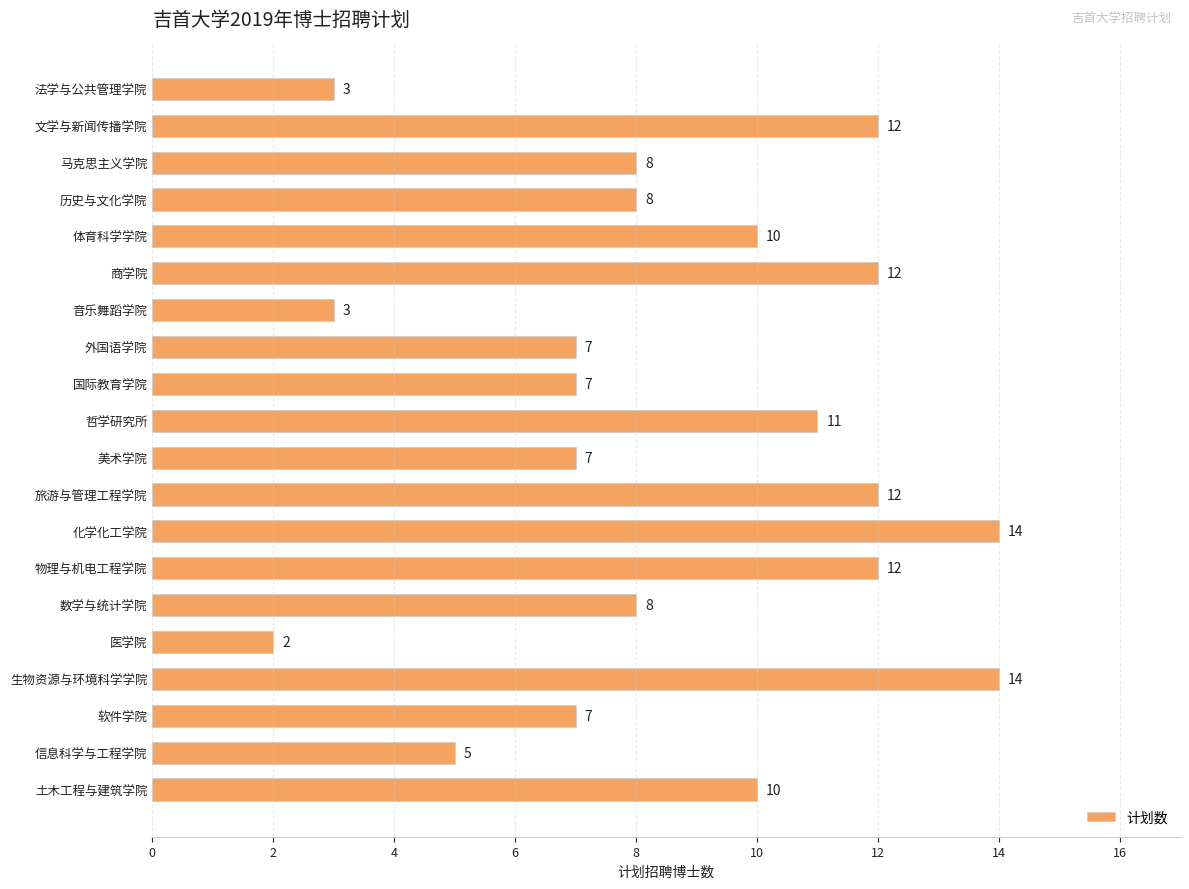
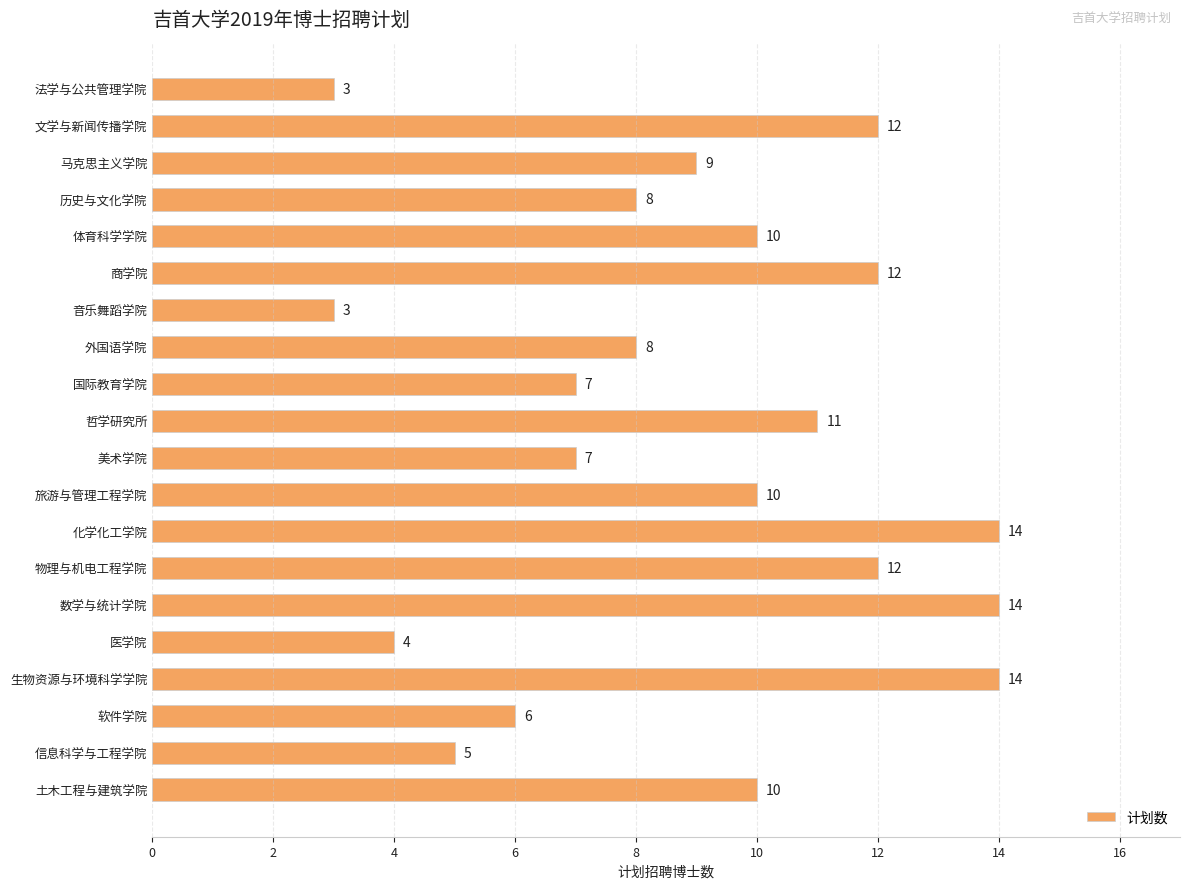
  {
    "法学与公共管理学院": 3,
    "文学与新闻传播学院": 12,
-   "马克思主义学院": 8,
+   "马克思主义学院": 9,
    "历史与文化学院": 8,
    "体育科学学院": 10,
    "商学院": 12,
    "音乐舞蹈学院": 3,
-   "外国语学院": 7,
+   "外国语学院": 8,
    "国际教育学院": 7,
    "哲学研究所": 11,
    "美术学院": 7,
-   "旅游与管理工程学院": 12,
+   "旅游与管理工程学院": 10,
    "化学化工学院": 14,
    "物理与机电工程学院": 12,
-   "数学与统计学院": 8,
-   "医学院": 2,
+   "数学与统计学院": 14,
+   "医学院": 4,
    "生物资源与环境科学学院": 14,
-   "软件学院": 7,
+   "软件学院": 6,
    "信息科学与工程学院": 5,
    "土木工程与建筑学院": 10
  }
